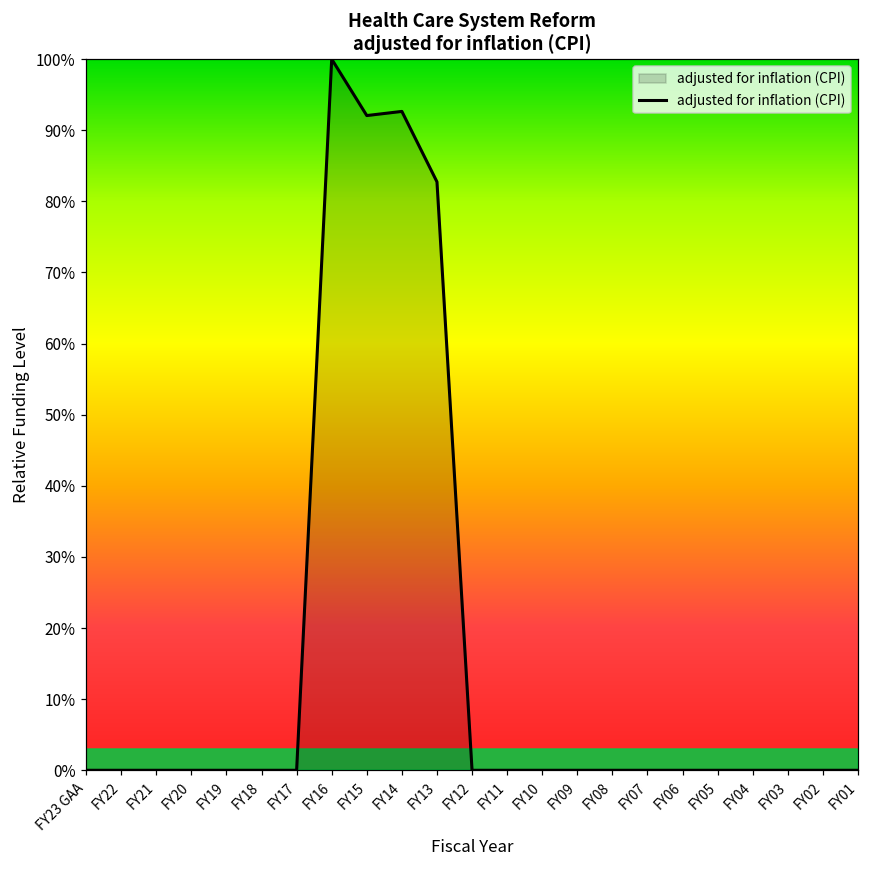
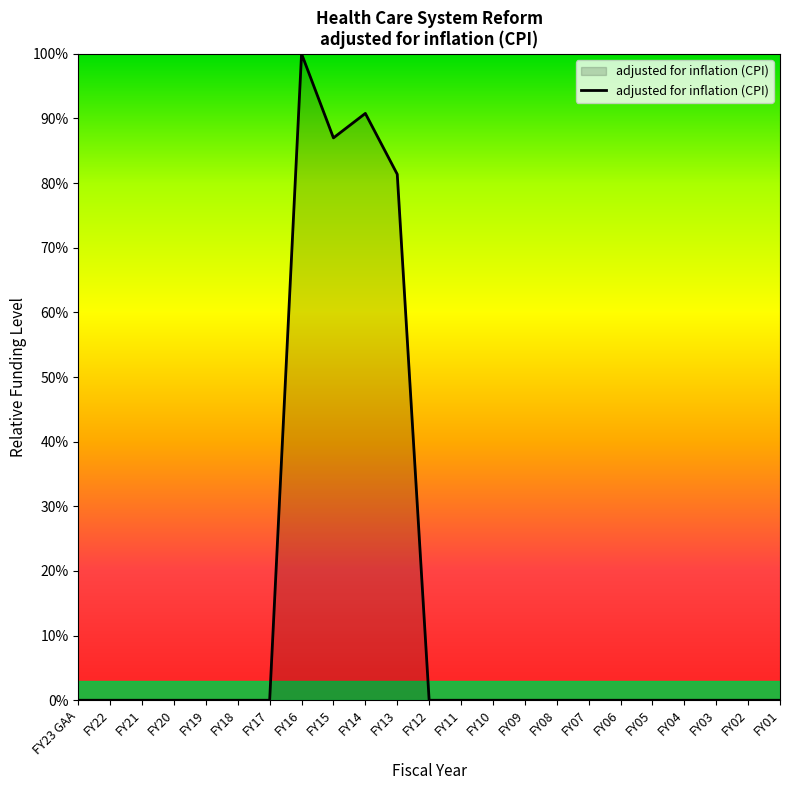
  {
    "FY16": "100%",
-   "FY15": "92%",
-   "FY14": "93%",
-   "FY13": "83%"
+   "FY15": "87%",
+   "FY14": "91%",
+   "FY13": "81%"
  }
